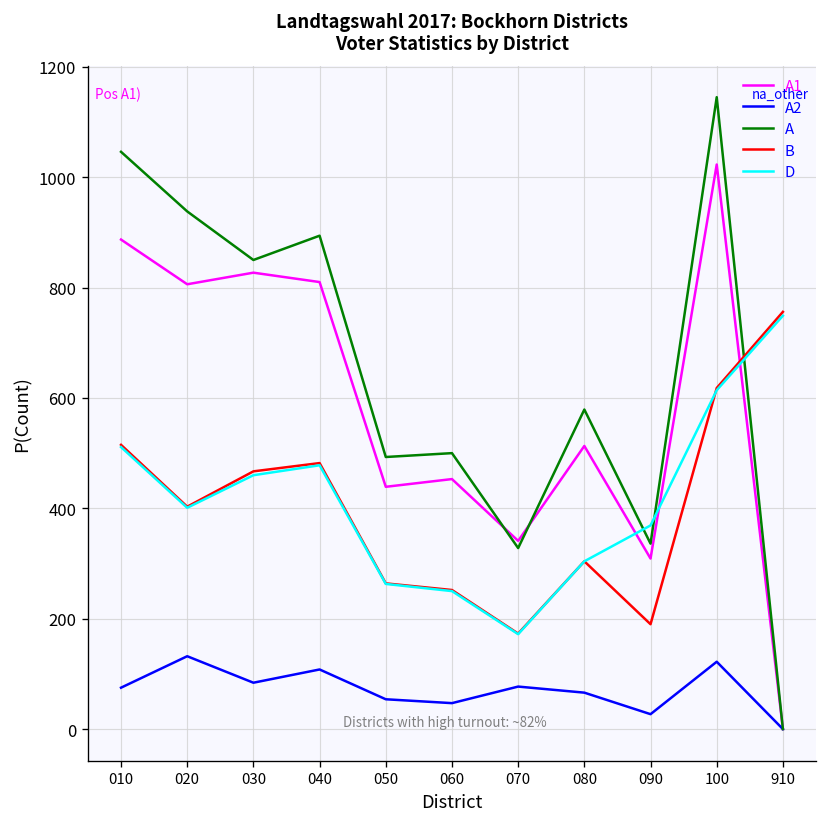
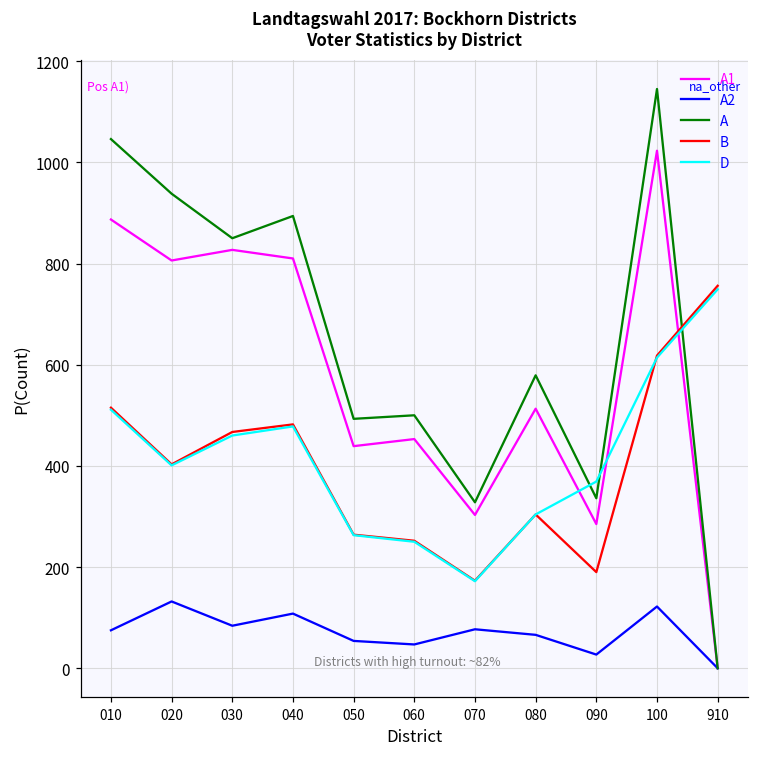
  {
    "A1": {
      "010": 890,
      "020": 810,
      "030": 830,
      "040": 810,
      "050": 440,
      "060": 450,
-     "070": 340,
+     "070": 300,
      "080": 510,
-     "090": 310,
+     "090": 290,
      "100": 1020
    },
    "A2": {
      "010": 80,
      "020": 130,
      "030": 80,
      "040": 110,
      "050": 50,
      "070": 80,
      "080": 70,
      "090": 30,
      "100": 120
    },
    "A": {
      "010": 1050,
      "020": 940,
      "030": 850,
      "040": 890,
      "050": 490,
      "060": 500,
      "070": 330,
      "080": 580,
      "090": 340,
      "100": 1150
    },
    "B": {
      "030": 470,
      "090": 190,
      "910": 760
    },
    "D": {
      "030": 460,
      "090": 370,
      "910": 750
    }
  }
